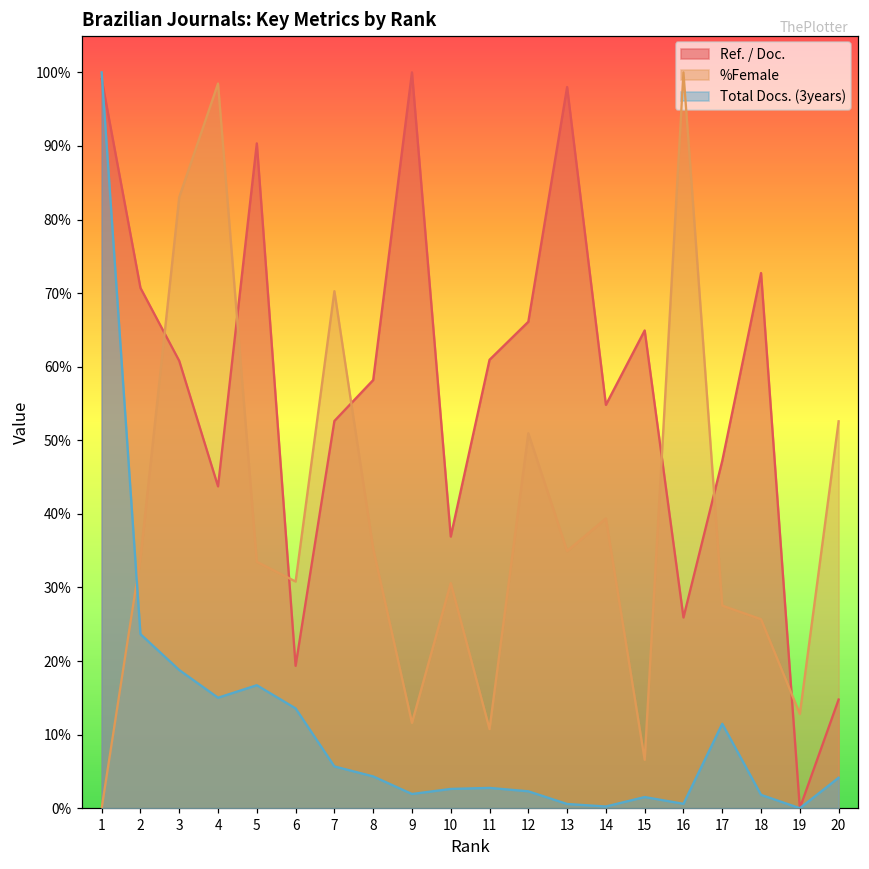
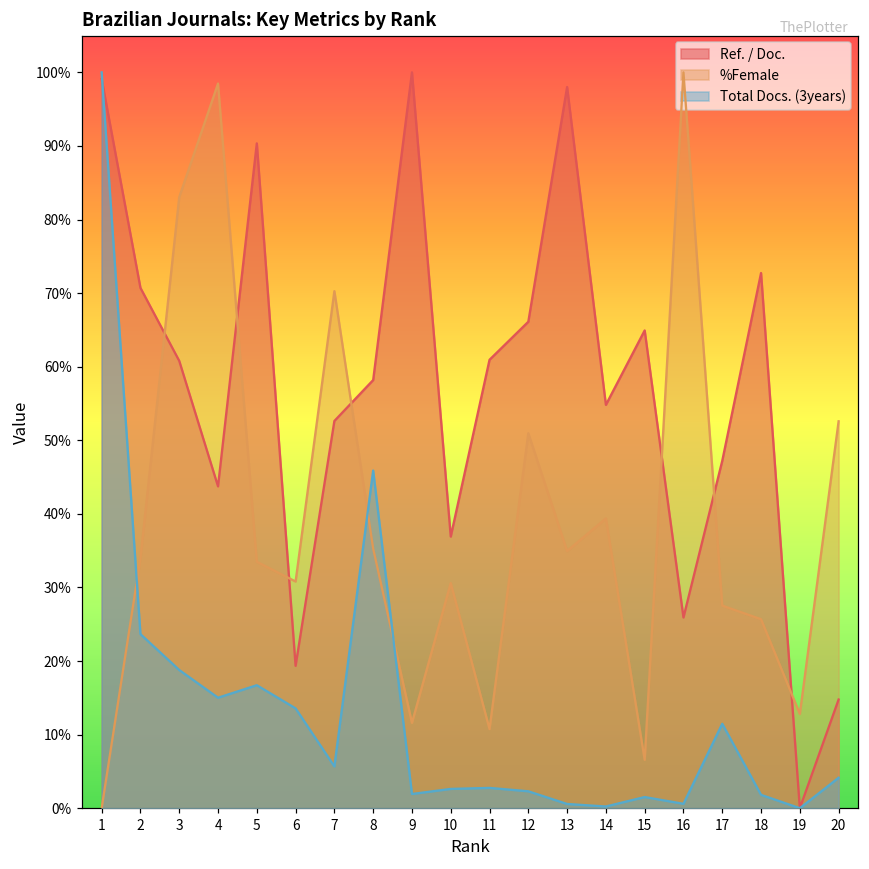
  {
    "Total Docs. (3years)": {
      "1": "100%",
      "2": "24%",
      "3": "19%",
      "4": "15%",
      "5": "17%",
      "6": "14%",
      "7": "6%",
-     "8": "4%",
+     "8": "46%",
      "9": "2%",
      "10": "3%",
      "11": "3%",
      "12": "2%",
      "13": "1%",
      "14": "0%",
      "15": "2%",
      "16": "1%",
      "17": "11%",
      "18": "2%",
      "20": "4%"
    }
  }
